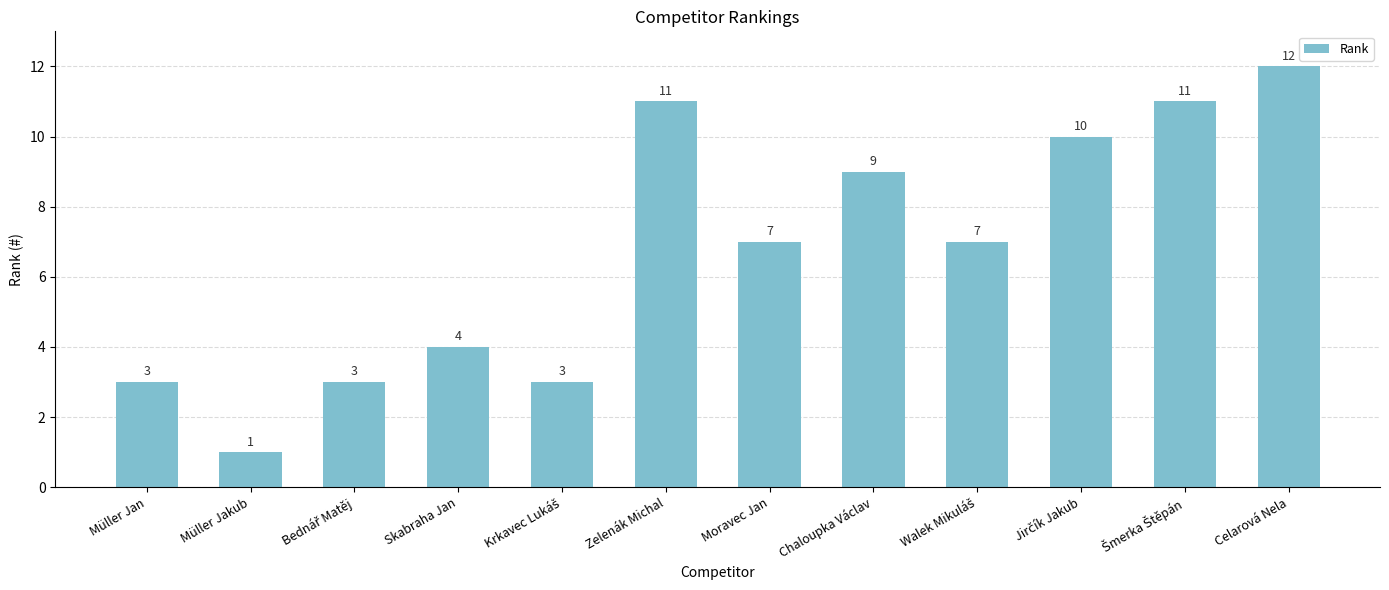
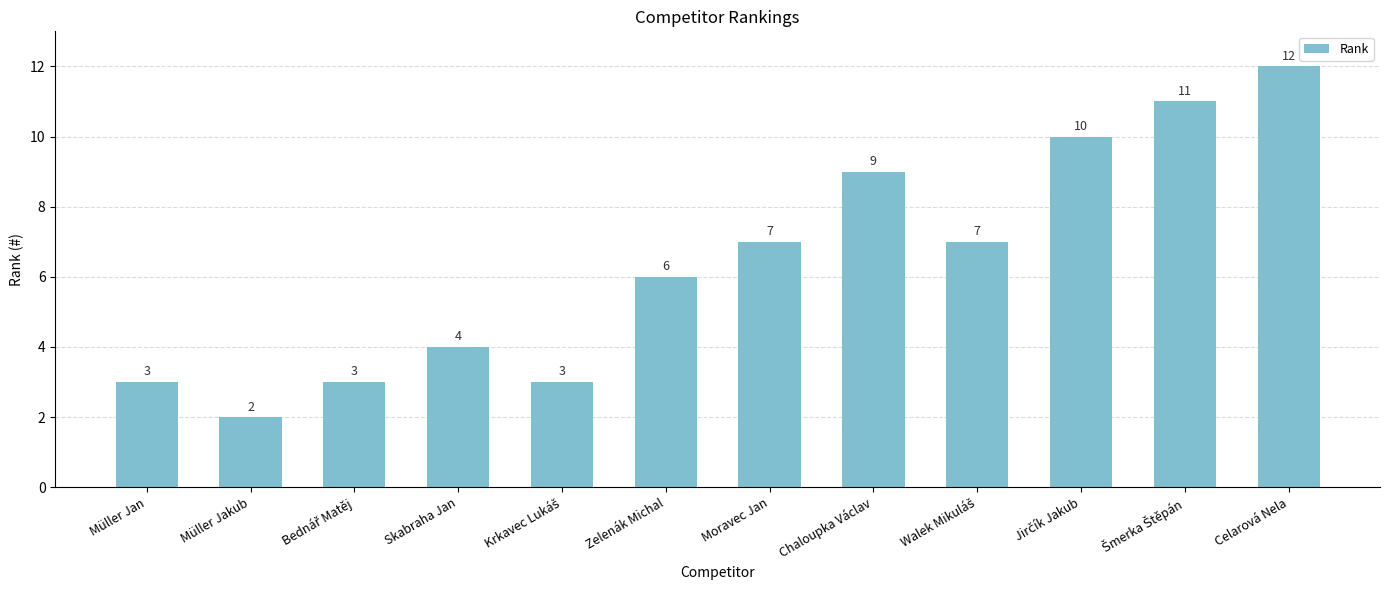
  {
    "Müller Jan": 3,
-   "Müller Jakub": 1,
+   "Müller Jakub": 2,
    "Bednář Matěj": 3,
    "Skabraha Jan": 4,
    "Krkavec Lukáš": 3,
-   "Zelenák Michal": 11,
+   "Zelenák Michal": 6,
    "Moravec Jan": 7,
    "Chaloupka Václav": 9,
    "Walek Mikuláš": 7,
    "Jirčík Jakub": 10,
    "Šmerka Štěpán": 11,
    "Celarová Nela": 12
  }
